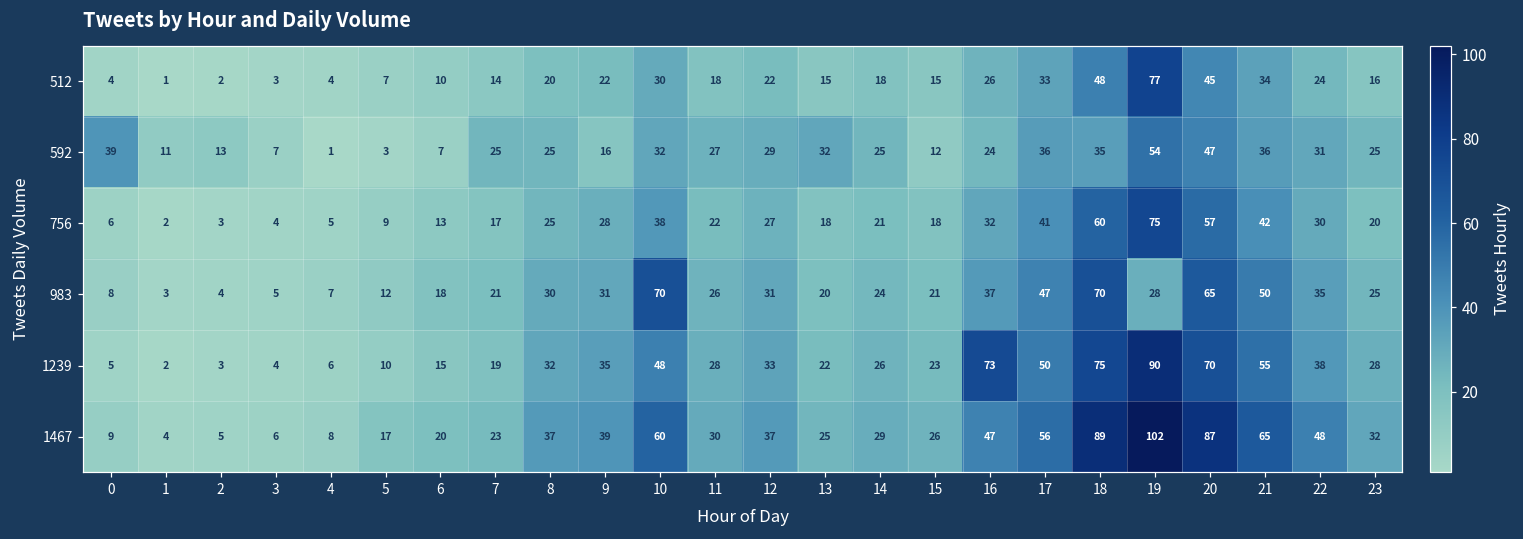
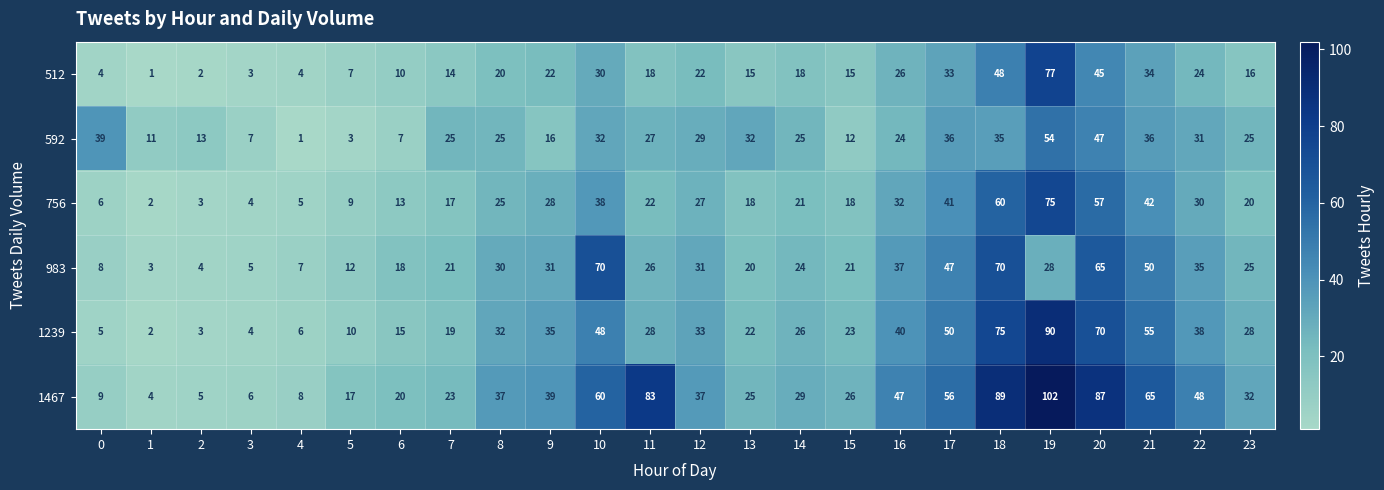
  {
    "512": {
      "0": 4,
      "1": 1,
      "2": 2,
      "3": 3,
      "4": 4,
      "5": 7,
      "6": 10,
      "7": 14,
      "8": 20,
      "9": 22,
      "10": 30,
      "11": 18,
      "12": 22,
      "13": 15,
      "14": 18,
      "15": 15,
      "16": 26,
      "17": 33,
      "18": 48,
      "19": 77,
      "20": 45,
      "21": 34,
      "22": 24,
      "23": 16
    },
    "592": {
      "0": 39,
      "1": 11,
      "2": 13,
      "3": 7,
      "4": 1,
      "5": 3,
      "6": 7,
      "7": 25,
      "8": 25,
      "9": 16,
      "10": 32,
      "11": 27,
      "12": 29,
      "13": 32,
      "14": 25,
      "15": 12,
      "16": 24,
      "17": 36,
      "18": 35,
      "19": 54,
      "20": 47,
      "21": 36,
      "22": 31,
      "23": 25
    },
    "756": {
      "0": 6,
      "1": 2,
      "2": 3,
      "3": 4,
      "4": 5,
      "5": 9,
      "6": 13,
      "7": 17,
      "8": 25,
      "9": 28,
      "10": 38,
      "11": 22,
      "12": 27,
      "13": 18,
      "14": 21,
      "15": 18,
      "16": 32,
      "17": 41,
      "18": 60,
      "19": 75,
      "20": 57,
      "21": 42,
      "22": 30,
      "23": 20
    },
    "983": {
      "0": 8,
      "1": 3,
      "2": 4,
      "3": 5,
      "4": 7,
      "5": 12,
      "6": 18,
      "7": 21,
      "8": 30,
      "9": 31,
      "10": 70,
      "11": 26,
      "12": 31,
      "13": 20,
      "14": 24,
      "15": 21,
      "16": 37,
      "17": 47,
      "18": 70,
      "19": 28,
      "20": 65,
      "21": 50,
      "22": 35,
      "23": 25
    },
    "1239": {
      "0": 5,
      "1": 2,
      "2": 3,
      "3": 4,
      "4": 6,
      "5": 10,
      "6": 15,
      "7": 19,
      "8": 32,
      "9": 35,
      "10": 48,
      "11": 28,
      "12": 33,
      "13": 22,
      "14": 26,
      "15": 23,
-     "16": 73,
+     "16": 40,
      "17": 50,
      "18": 75,
      "19": 90,
      "20": 70,
      "21": 55,
      "22": 38,
      "23": 28
    },
    "1467": {
      "0": 9,
      "1": 4,
      "2": 5,
      "3": 6,
      "4": 8,
      "5": 17,
      "6": 20,
      "7": 23,
      "8": 37,
      "9": 39,
      "10": 60,
-     "11": 30,
+     "11": 83,
      "12": 37,
      "13": 25,
      "14": 29,
      "15": 26,
      "16": 47,
      "17": 56,
      "18": 89,
      "19": 102,
      "20": 87,
      "21": 65,
      "22": 48,
      "23": 32
    }
  }
